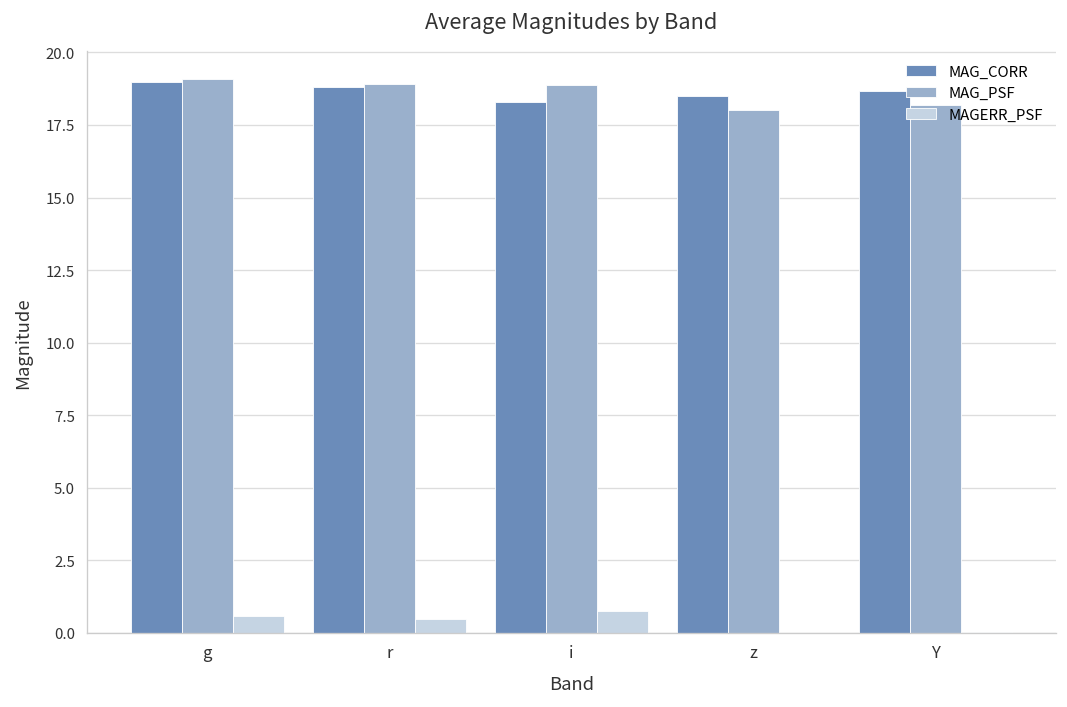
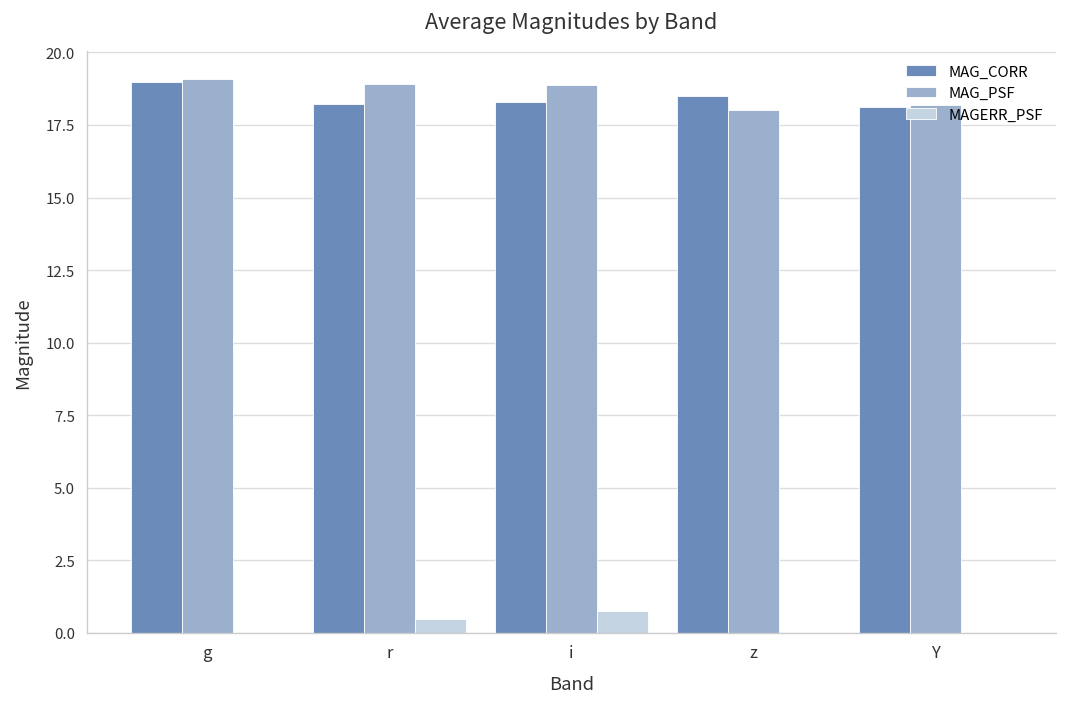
  {
    "MAG_CORR": {
      "g": 19.0,
-     "r": 18.8,
+     "r": 18.2,
      "i": 18.3,
      "z": 18.5,
-     "Y": 18.7
+     "Y": 18.1
    },
    "MAG_PSF": {
      "g": 19.1,
      "r": 18.9,
      "i": 18.9,
      "z": 18.0,
      "Y": 18.2
    },
    "MAGERR_PSF": {
-     "g": 0.6,
+     "g": 0.0,
      "r": 0.5,
      "i": 0.8
    }
  }
